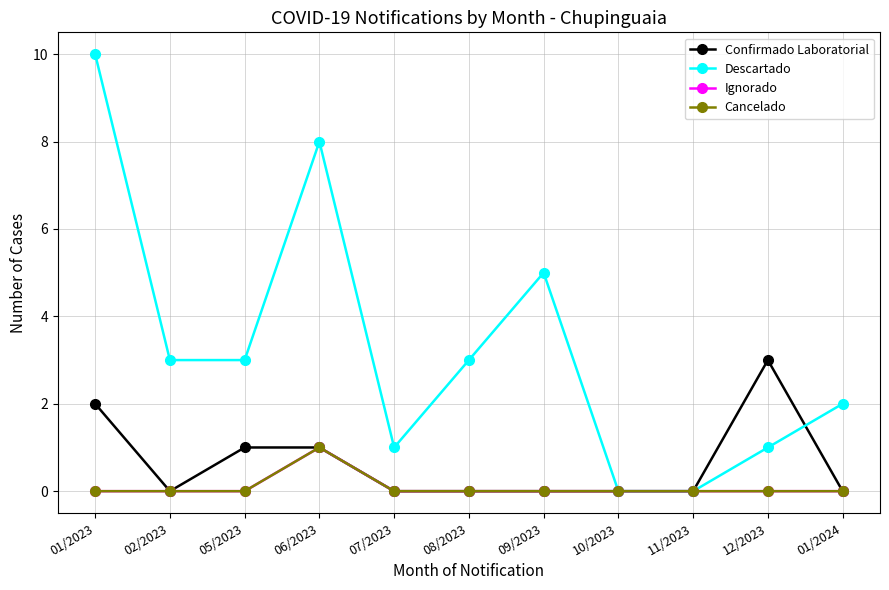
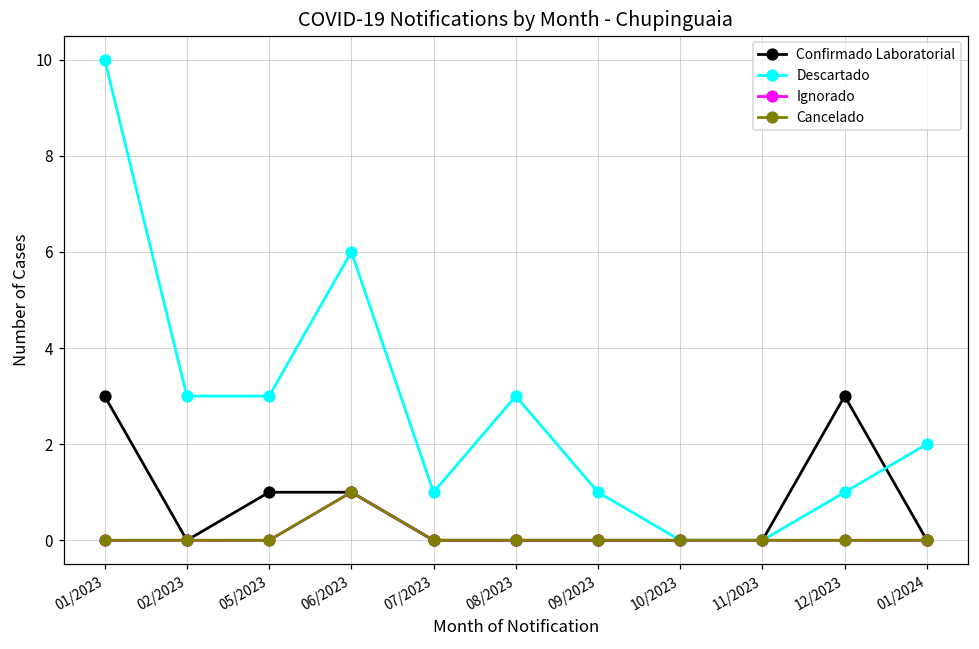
  {
    "Confirmado Laboratorial": {
-     "01/2023": 2,
+     "01/2023": 3,
      "05/2023": 1,
      "12/2023": 3
    },
    "Descartado": {
      "01/2023": 10,
      "02/2023": 3,
      "05/2023": 3,
-     "06/2023": 8,
+     "06/2023": 6,
      "07/2023": 1,
      "08/2023": 3,
-     "09/2023": 5,
+     "09/2023": 1,
      "12/2023": 1,
      "01/2024": 2
    },
    "Cancelado": {
      "01/2023": 0,
      "05/2023": 0,
      "12/2023": 0
    }
  }
